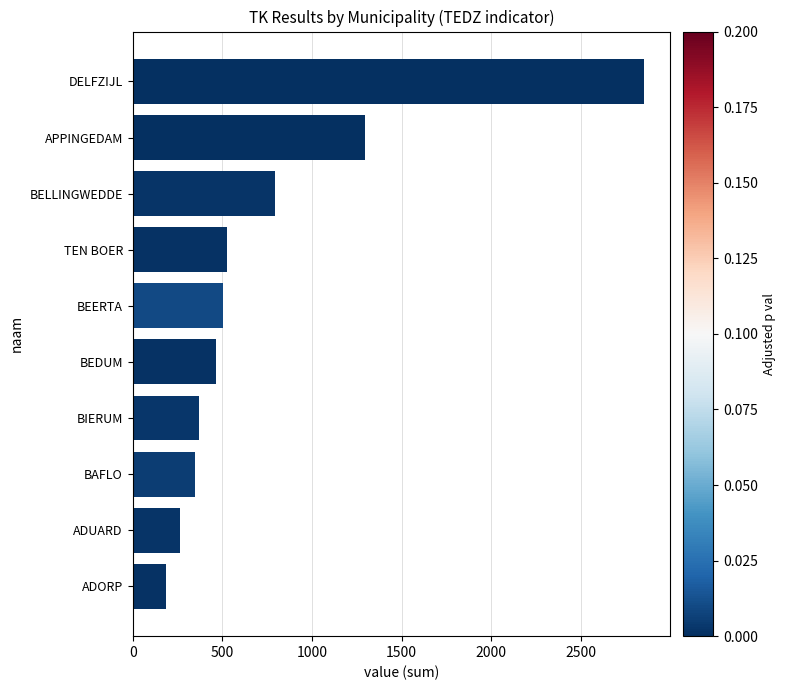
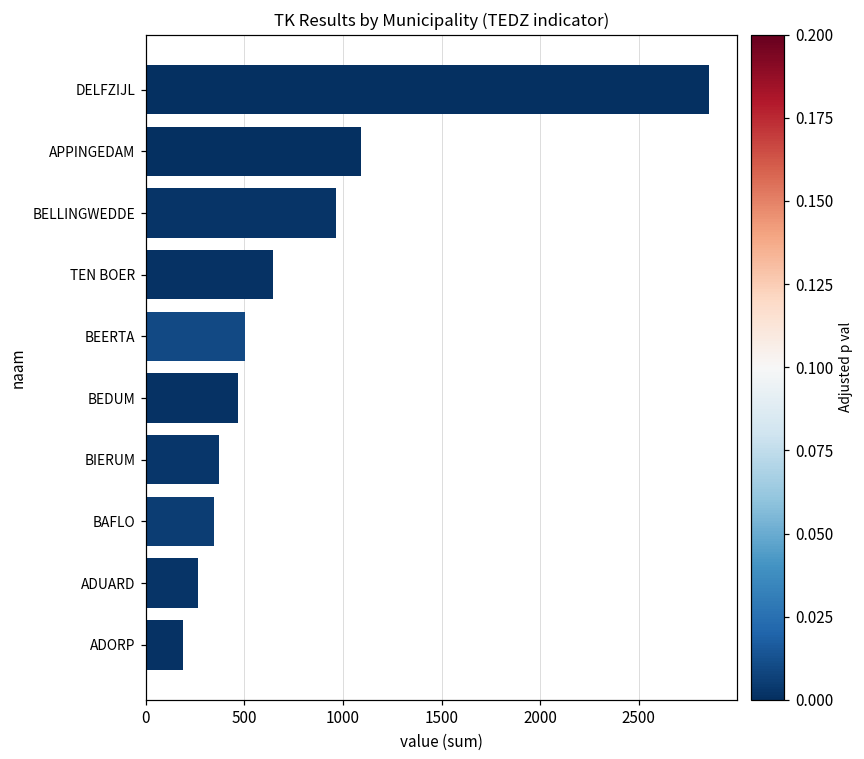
  {
    "DELFZIJL": 2860,
-   "APPINGEDAM": 1290,
-   "BELLINGWEDDE": 790,
-   "TEN BOER": 530,
+   "APPINGEDAM": 1090,
+   "BELLINGWEDDE": 960,
+   "TEN BOER": 650,
    "BEERTA": 500,
    "BEDUM": 470,
    "BIERUM": 370,
    "BAFLO": 350,
    "ADUARD": 260,
    "ADORP": 190
  }
